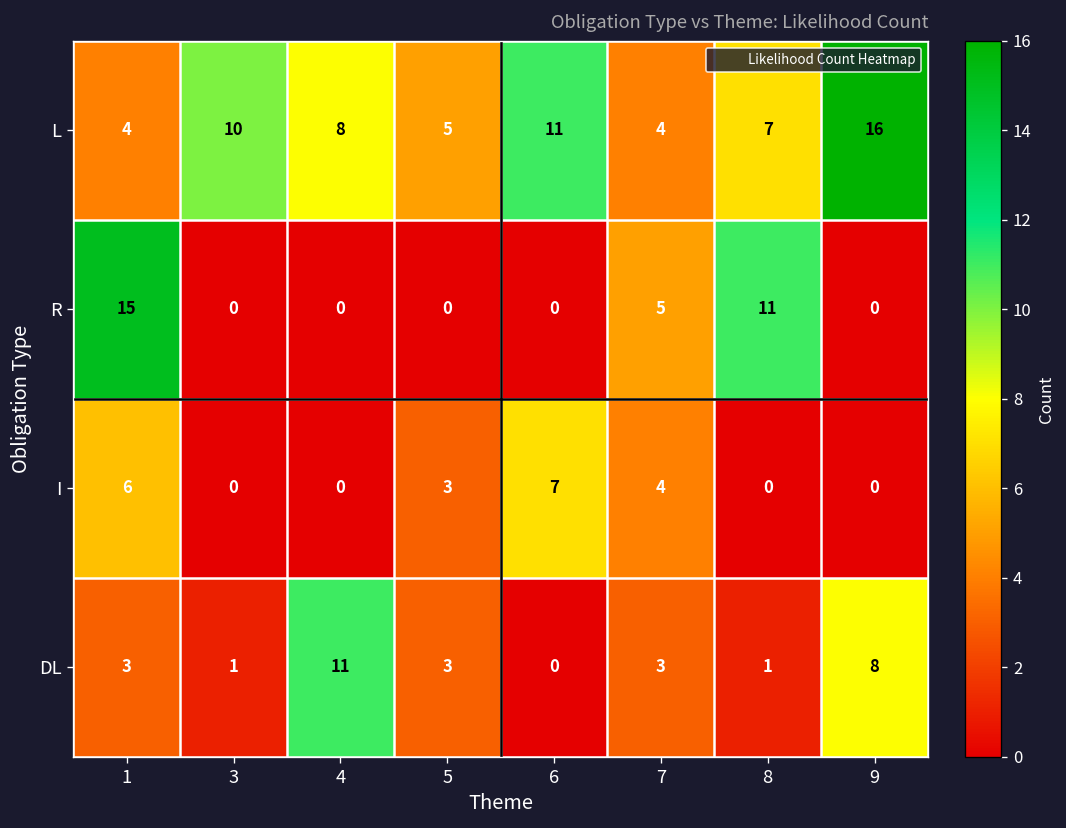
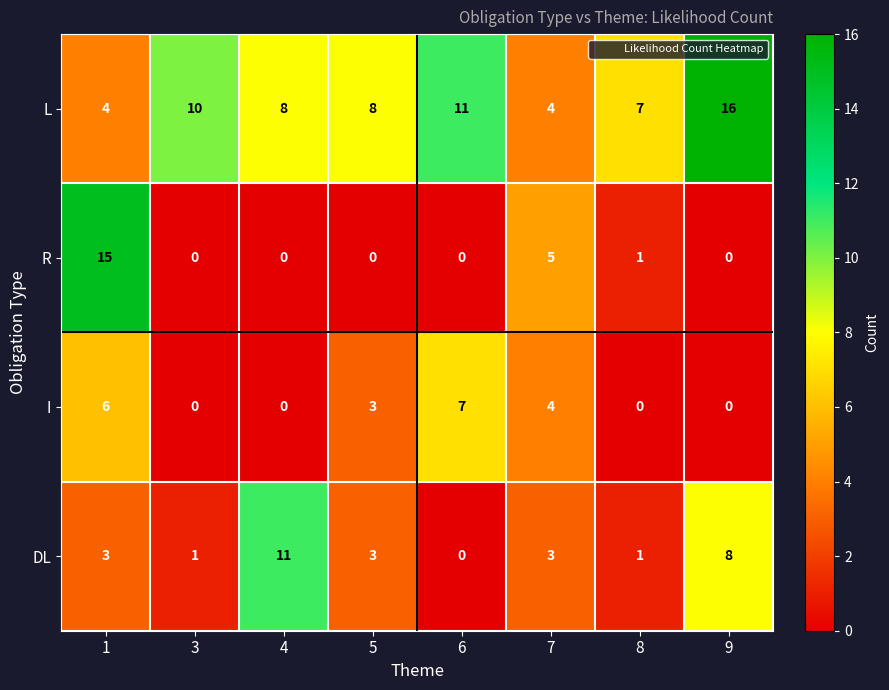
  {
    "L": {
      "1": 4,
      "3": 10,
      "4": 8,
-     "5": 5,
+     "5": 8,
      "6": 11,
      "7": 4,
      "8": 7,
      "9": 16
    },
    "R": {
      "1": 15,
      "3": 0,
      "4": 0,
      "5": 0,
      "6": 0,
      "7": 5,
-     "8": 11,
+     "8": 1,
      "9": 0
    },
    "I": {
      "1": 6,
      "3": 0,
      "4": 0,
      "5": 3,
      "6": 7,
      "7": 4,
      "8": 0,
      "9": 0
    },
    "DL": {
      "1": 3,
      "3": 1,
      "4": 11,
      "5": 3,
      "6": 0,
      "7": 3,
      "8": 1,
      "9": 8
    }
  }
